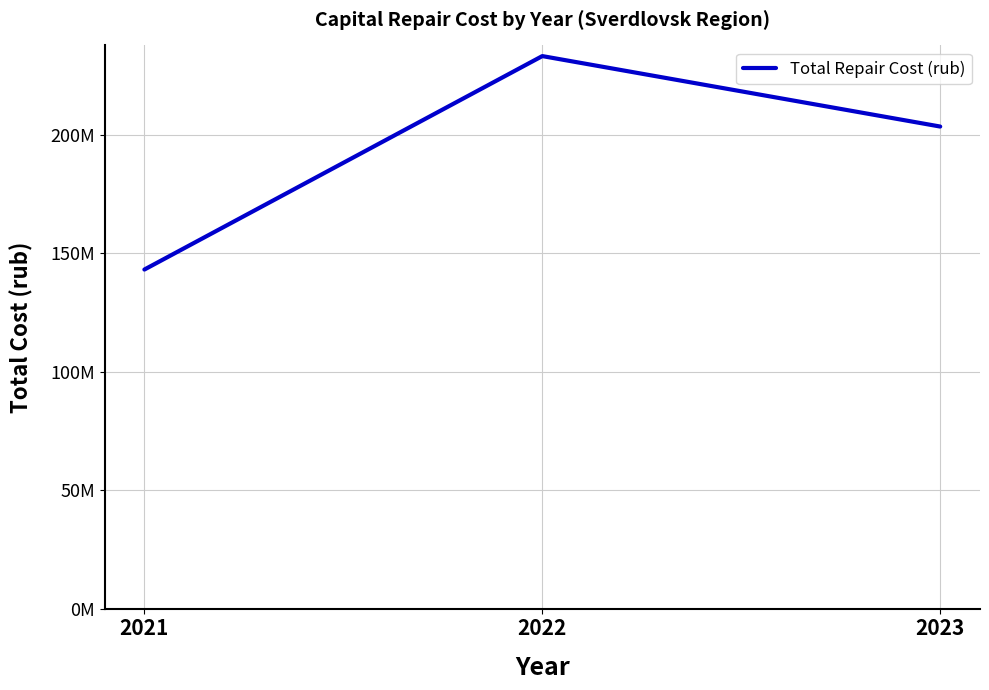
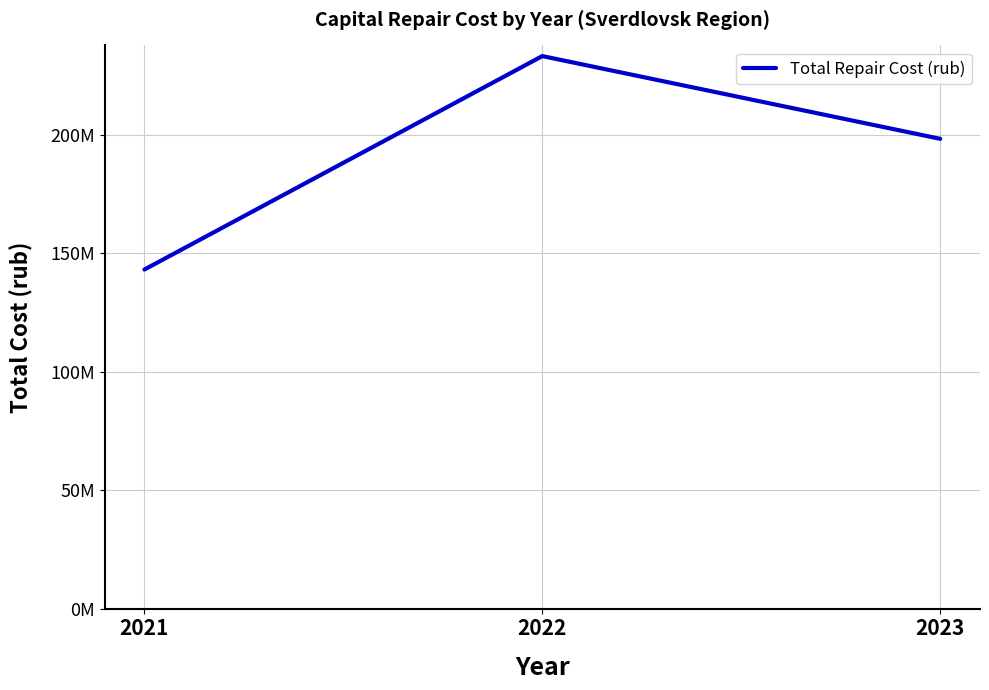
  {
    "2021": 143000000,
    "2022": 233000000,
-   "2023": 203000000
+   "2023": 198000000
  }
